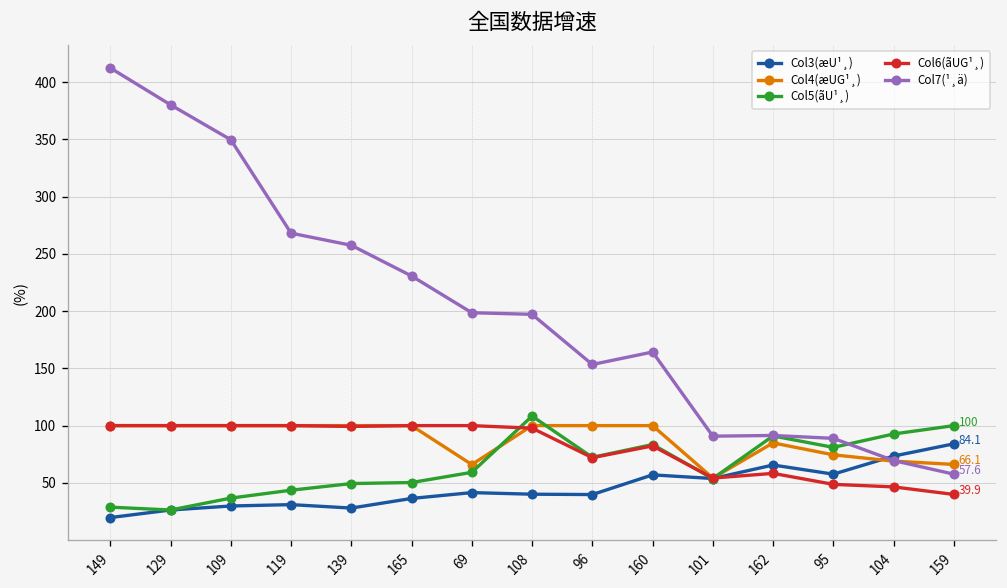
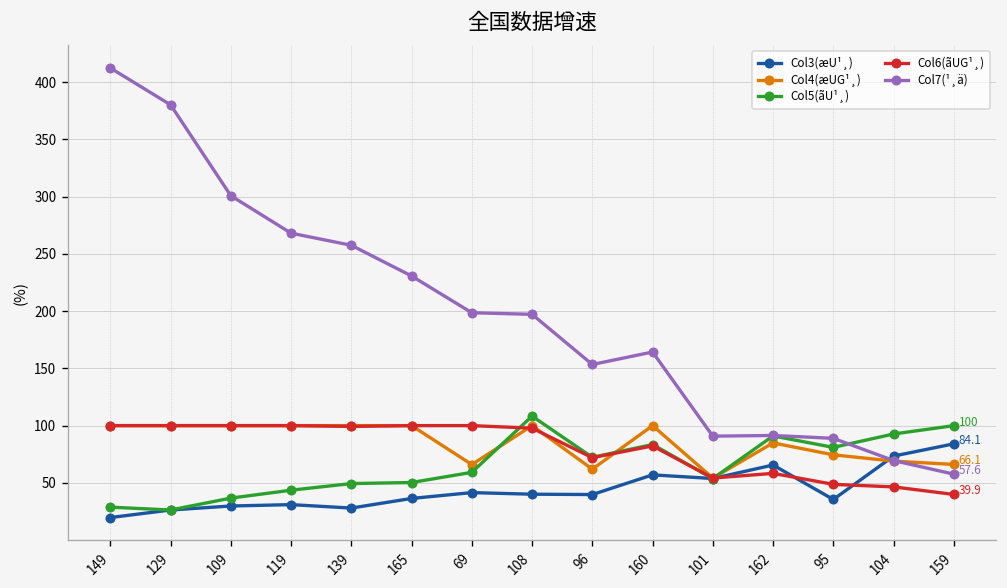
  {
    "Col3(æU¹¸)": {
      "149": 20,
      "109": 30,
      "119": 30,
      "139": 30,
      "165": 40,
      "69": 40,
      "108": 40,
      "96": 40,
      "160": 60,
      "162": 70,
-     "95": 60,
+     "95": 40,
      "104": 70
    },
    "Col4(æUG¹¸)": {
      "69": 70,
-     "96": 100,
+     "96": 60,
      "160": 100,
      "162": 80,
      "95": 70
    },
    "Col5(ãU¹¸)": {
      "159": 100
    },
    "Col6(ãUG¹¸)": {
      "159": 39.9
    },
    "Col7(¹¸ä)": {
      "149": 410,
      "129": 380,
-     "109": 350,
+     "109": 300,
      "119": 270,
      "139": 260,
      "165": 230,
      "69": 200,
      "108": 200,
      "96": 150,
      "160": 160,
      "101": 90,
      "95": 90
    }
  }
